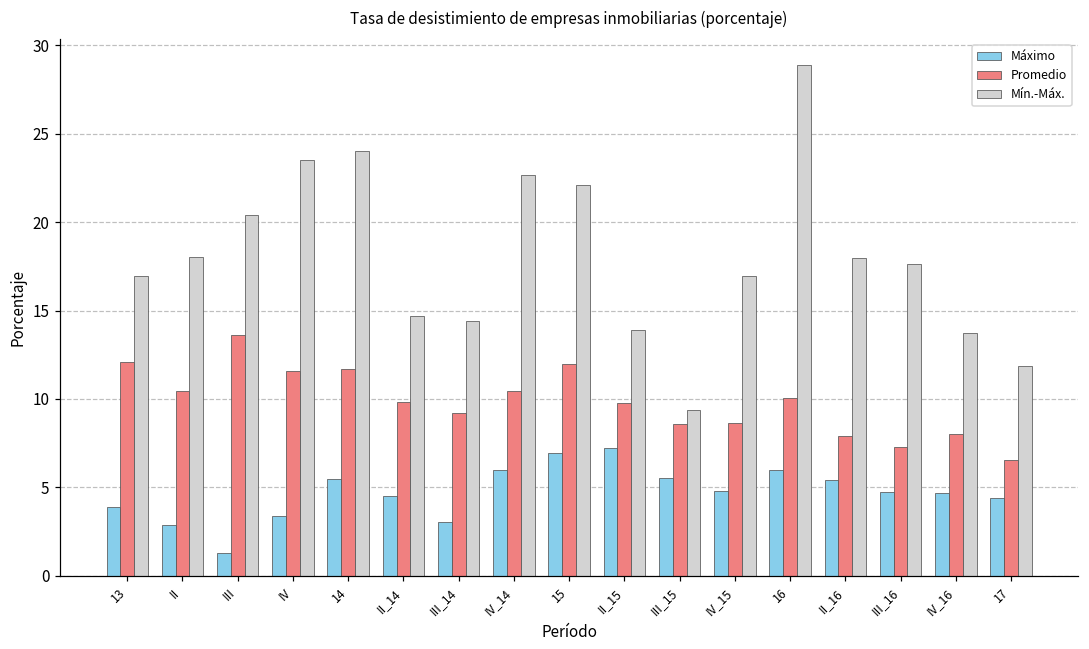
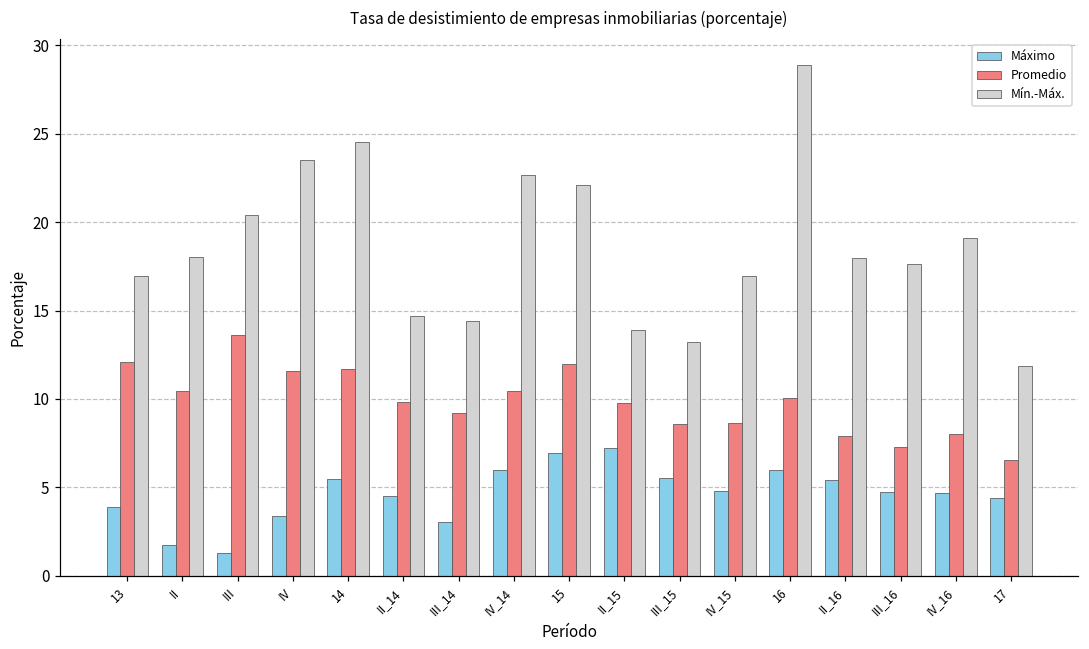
  {
    "Máximo": {
      "13": 3.9,
-     "II": 2.9,
+     "II": 1.8,
      "III": 1.3,
      "IV": 3.4,
      "14": 5.5,
      "II_14": 4.5,
      "III_14": 3.1,
      "IV_14": 6.0,
      "15": 7.0,
      "II_15": 7.2,
      "III_15": 5.5,
      "IV_15": 4.8,
      "16": 6.0,
      "II_16": 5.4,
      "III_16": 4.7,
      "IV_16": 4.7,
      "17": 4.4
    },
    "Promedio": {
      "13": 12.1,
      "II": 10.4,
      "III": 13.6,
      "IV": 11.6,
      "14": 11.7,
      "II_14": 9.8,
      "III_14": 9.2,
      "IV_14": 10.5,
      "15": 12.0,
      "II_15": 9.8,
      "III_15": 8.6,
      "IV_15": 8.6,
      "16": 10.0,
      "II_16": 7.9,
      "III_16": 7.3,
      "IV_16": 8.0,
      "17": 6.6
    },
    "Mín.-Máx.": {
      "13": 16.9,
      "II": 18.0,
      "III": 20.4,
      "IV": 23.5,
-     "14": 24.0,
+     "14": 24.5,
      "II_14": 14.7,
      "III_14": 14.4,
      "IV_14": 22.6,
      "15": 22.1,
      "II_15": 13.9,
-     "III_15": 9.4,
+     "III_15": 13.2,
      "IV_15": 17.0,
      "16": 28.9,
      "II_16": 18.0,
      "III_16": 17.6,
-     "IV_16": 13.7,
+     "IV_16": 19.1,
      "17": 11.8
    }
  }
